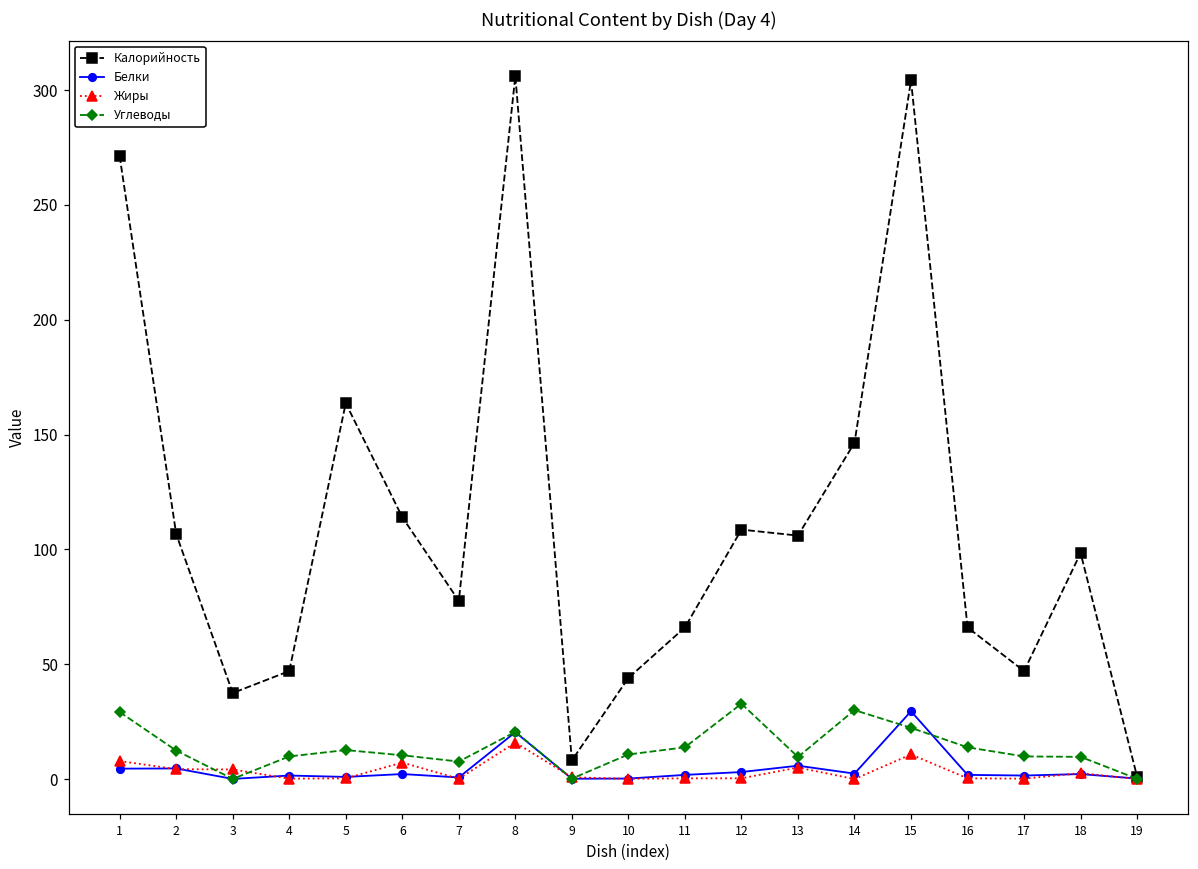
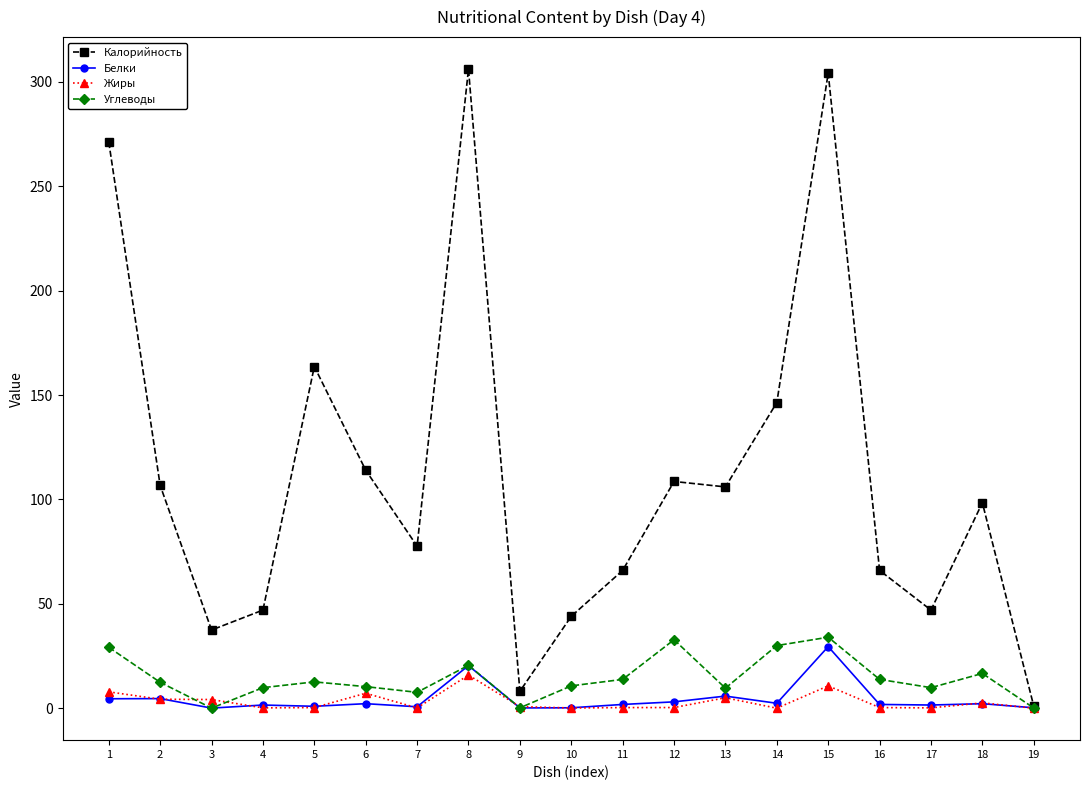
  {
    "Калорийность": {
      "1": 271,
      "2": 107,
      "3": 37,
      "4": 47,
      "5": 164,
      "6": 114,
      "7": 78,
      "8": 306,
      "9": 8,
      "10": 44,
      "11": 66,
      "12": 109,
      "13": 106,
      "14": 146,
      "15": 304,
      "16": 66,
      "17": 47,
      "18": 98
    },
    "Белки": {
      "1": 5,
      "4": 2,
      "6": 2,
      "11": 2,
      "12": 3,
      "14": 2,
      "15": 30,
      "16": 2,
      "17": 2
    },
    "Жиры": {
      "1": 8,
      "3": 4,
      "4": 0,
      "6": 7,
      "8": 16,
      "11": 0,
      "12": 0,
      "14": 0,
      "15": 11,
      "16": 0,
      "17": 0
    },
    "Углеводы": {
      "1": 29,
      "2": 12,
      "4": 10,
      "5": 13,
      "6": 10,
      "7": 8,
      "10": 11,
      "11": 14,
      "12": 33,
      "13": 10,
      "14": 30,
-     "15": 22,
+     "15": 34,
      "16": 14,
      "17": 10,
-     "18": 10
+     "18": 17
    }
  }
